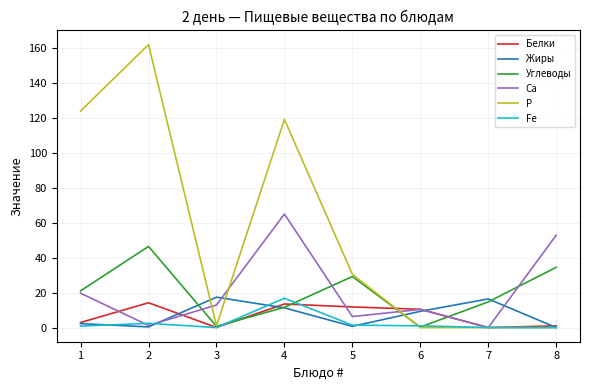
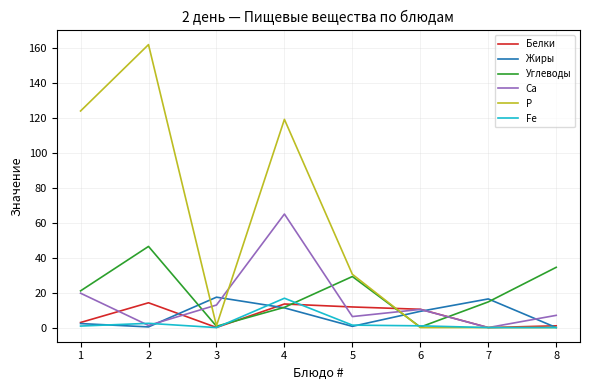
  {
    "Белки": {
      "2": 14,
      "4": 14,
      "5": 12
    },
    "Жиры": {
      "3": 17,
      "7": 16
    },
    "Углеводы": {
      "2": 46,
      "7": 15,
      "8": 35
    },
    "Са": {
      "3": 13,
      "4": 65,
      "5": 6,
-     "8": 53
+     "8": 7
    },
    "Р": {
      "1": 124,
      "2": 162,
      "4": 119
    },
    "Fe": {
      "4": 17
    }
  }
